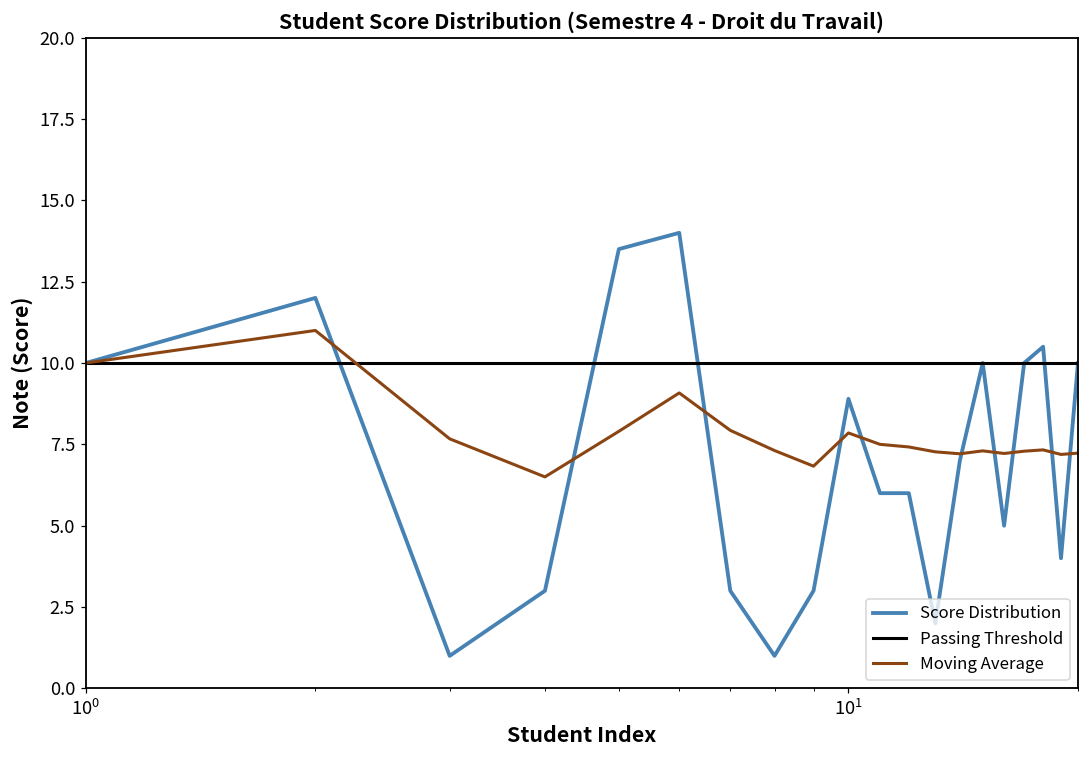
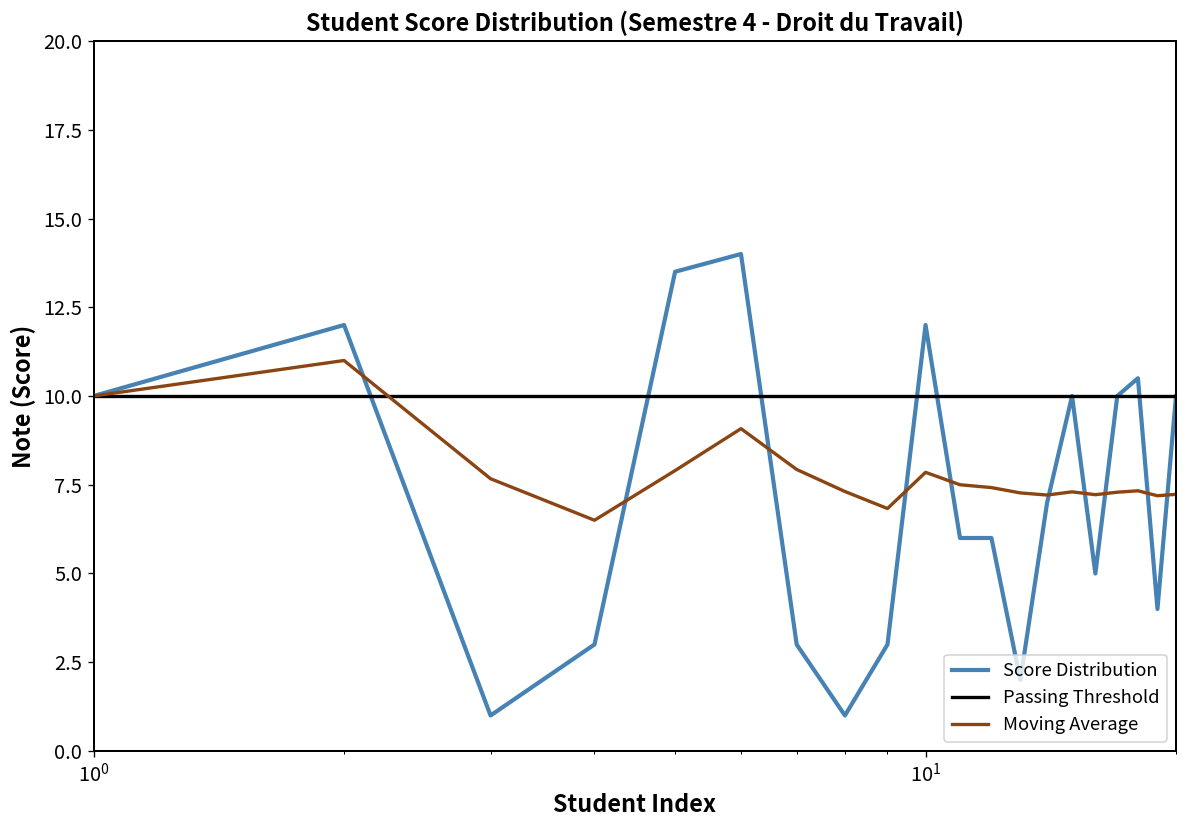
  {
    "Score Distribution": {
-     "10^1": 8.9
+     "10^1": 12.0
    },
    "Passing Threshold": {
      "10^1": 10.0
    },
    "Moving Average": {
      "10^1": 7.9
    }
  }
